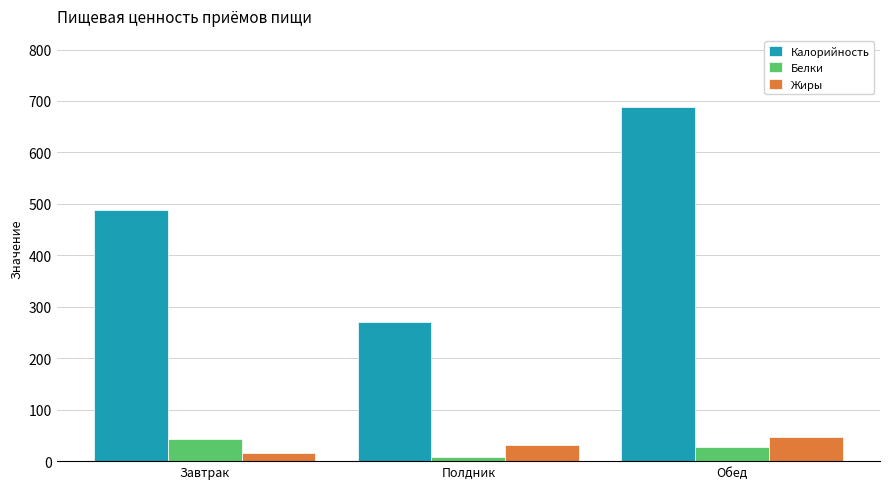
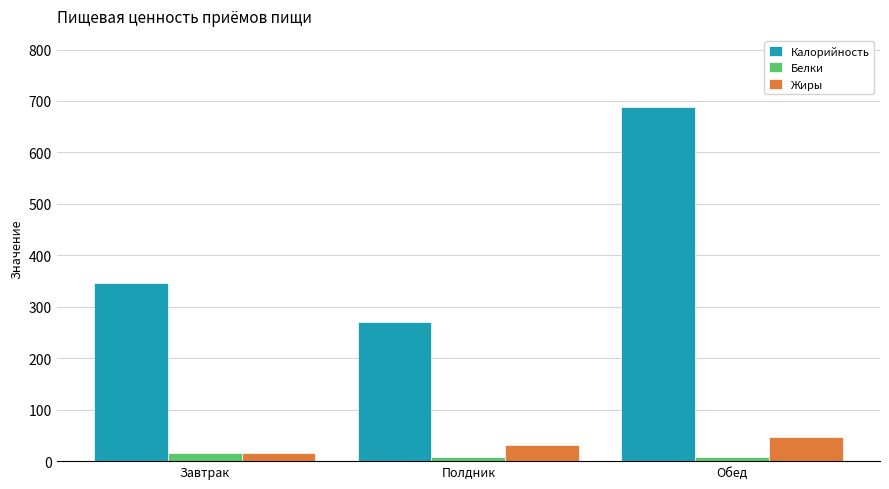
  {
    "Калорийность": {
-     "Завтрак": 490,
+     "Завтрак": 350,
      "Полдник": 270,
      "Обед": 690
    },
    "Белки": {
-     "Завтрак": 40,
+     "Завтрак": 20,
      "Полдник": 10,
-     "Обед": 30
+     "Обед": 10
    },
    "Жиры": {
      "Завтрак": 20,
      "Полдник": 30,
      "Обед": 50
    }
  }
